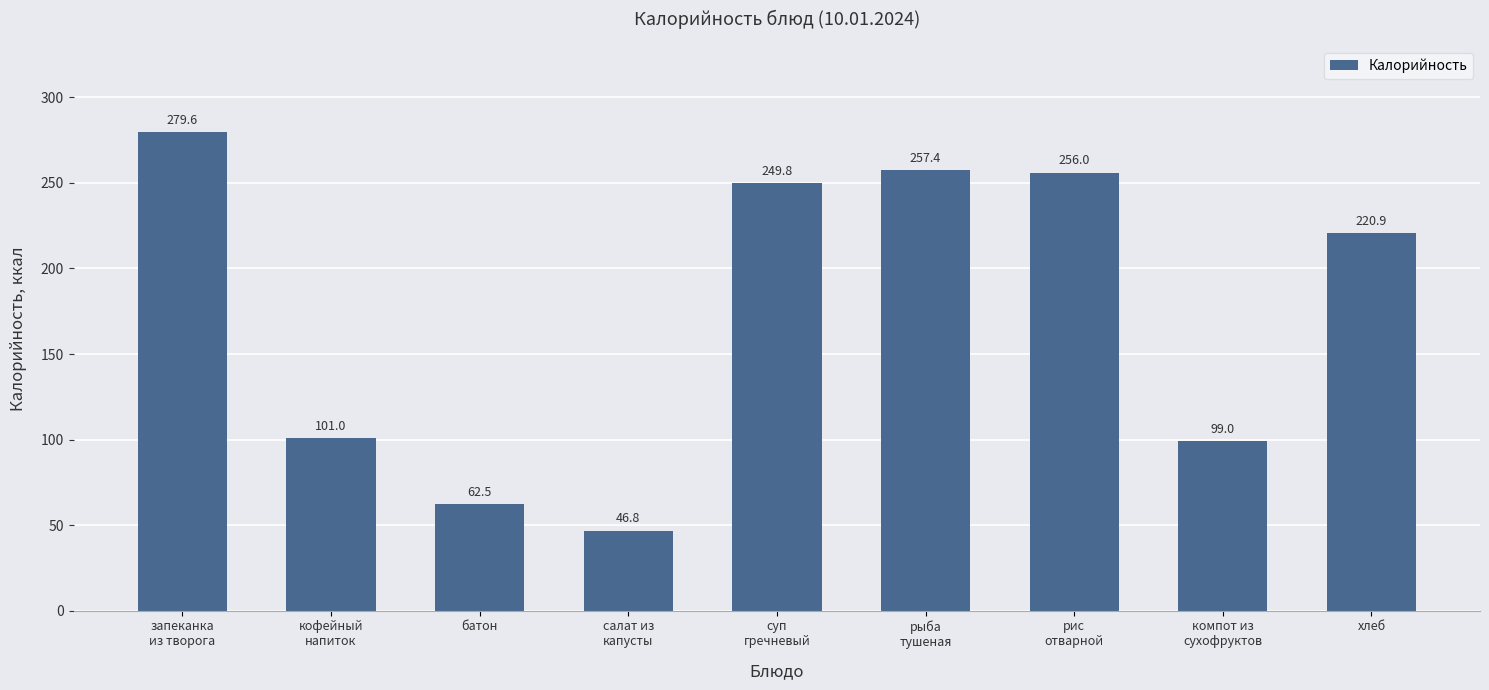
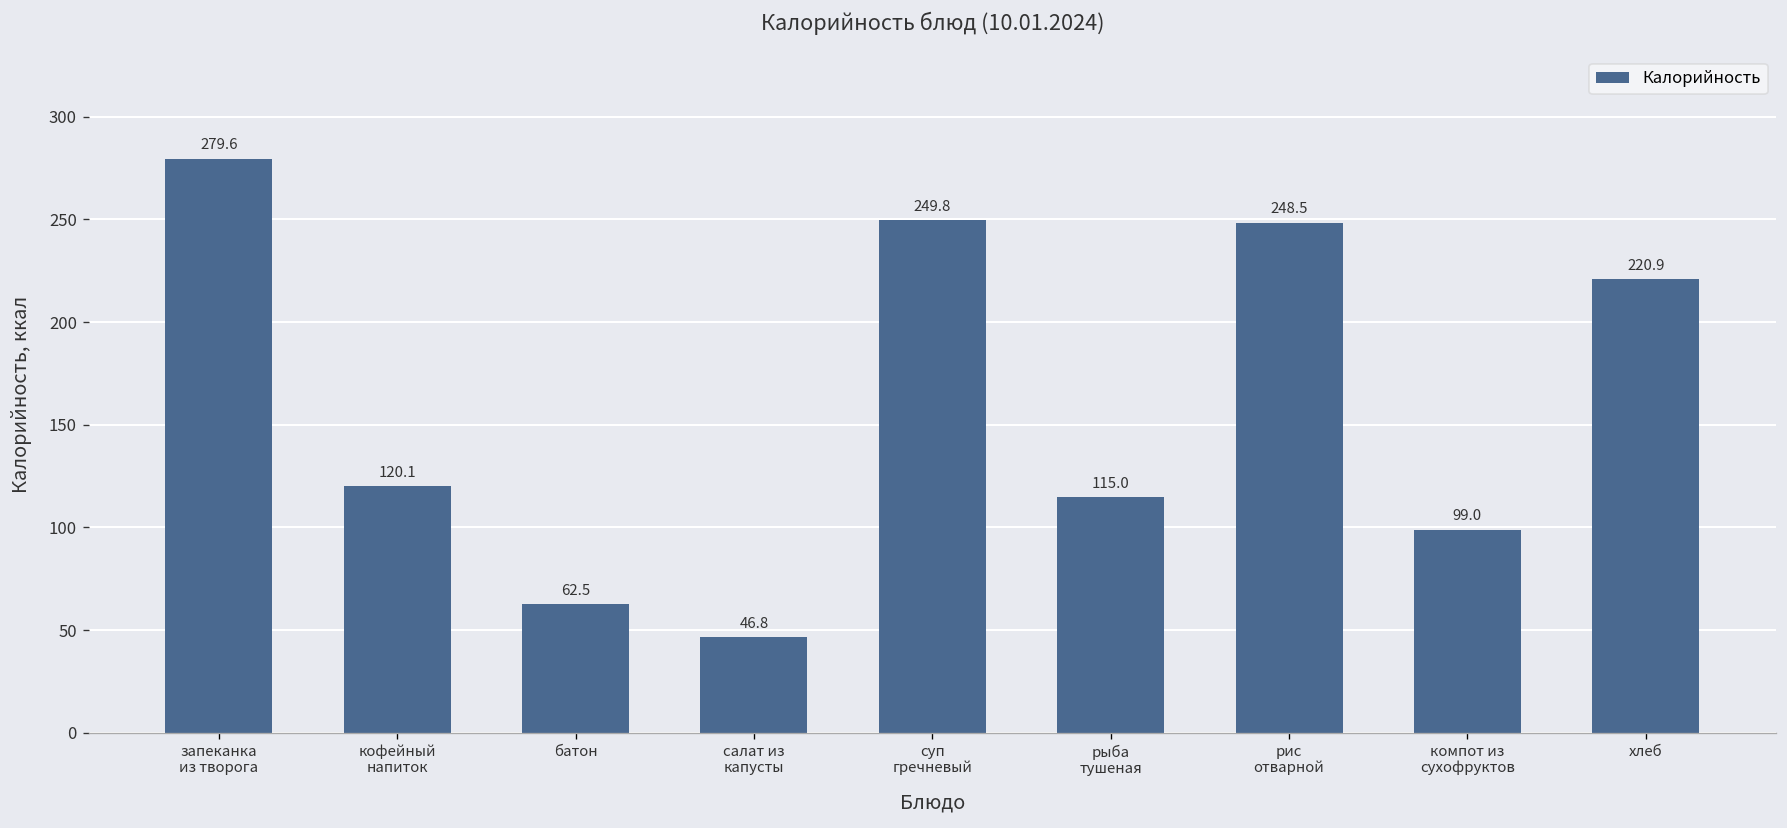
  {
    "запеканка из творога": 279.6,
-   "кофейный напиток": 101.0,
+   "кофейный напиток": 120.1,
    "батон": 62.5,
    "салат из капусты": 46.8,
    "суп гречневый": 249.8,
-   "рыба тушеная": 257.4,
-   "рис отварной": 256.0,
+   "рыба тушеная": 115.0,
+   "рис отварной": 248.5,
    "компот из сухофруктов": 99.0,
    "хлеб": 220.9
  }
